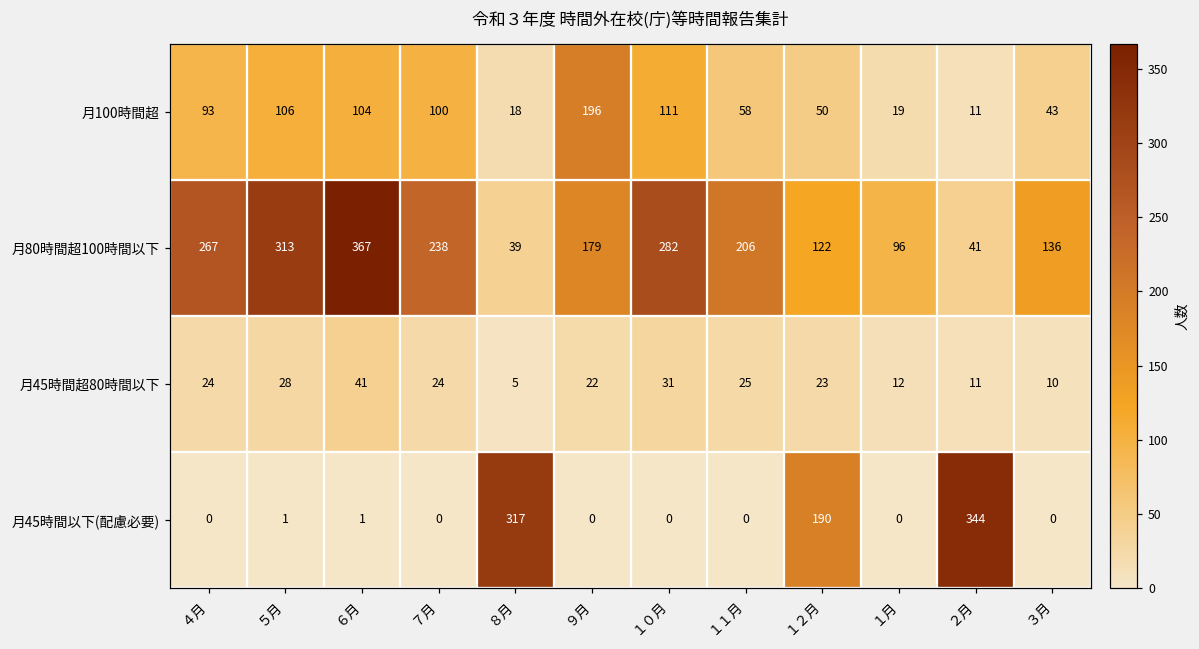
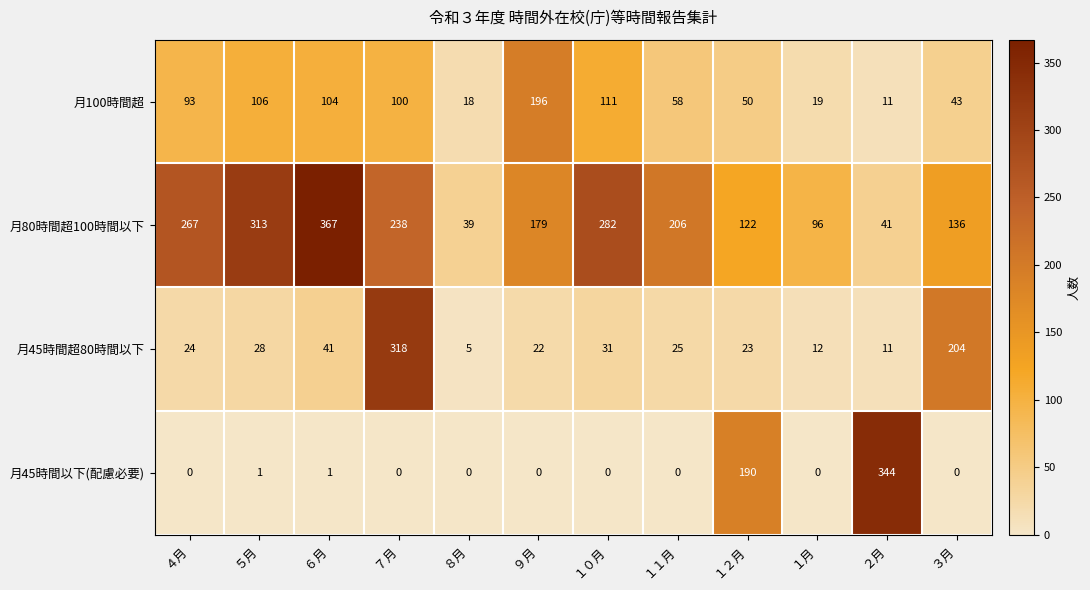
  {
    "月100時間超": {
      "４月": 93,
      "５月": 106,
      "６月": 104,
      "７月": 100,
      "８月": 18,
      "９月": 196,
      "１０月": 111,
      "１１月": 58,
      "１２月": 50,
      "１月": 19,
      "２月": 11,
      "３月": 43
    },
    "月80時間超100時間以下": {
      "４月": 267,
      "５月": 313,
      "６月": 367,
      "７月": 238,
      "８月": 39,
      "９月": 179,
      "１０月": 282,
      "１１月": 206,
      "１２月": 122,
      "１月": 96,
      "２月": 41,
      "３月": 136
    },
    "月45時間超80時間以下": {
      "４月": 24,
      "５月": 28,
      "６月": 41,
-     "７月": 24,
+     "７月": 318,
      "８月": 5,
      "９月": 22,
      "１０月": 31,
      "１１月": 25,
      "１２月": 23,
      "１月": 12,
      "２月": 11,
-     "３月": 10
+     "３月": 204
    },
    "月45時間以下(配慮必要)": {
      "４月": 0,
      "５月": 1,
      "６月": 1,
      "７月": 0,
-     "８月": 317,
+     "８月": 0,
      "９月": 0,
      "１０月": 0,
      "１１月": 0,
      "１２月": 190,
      "１月": 0,
      "２月": 344,
      "３月": 0
    }
  }
